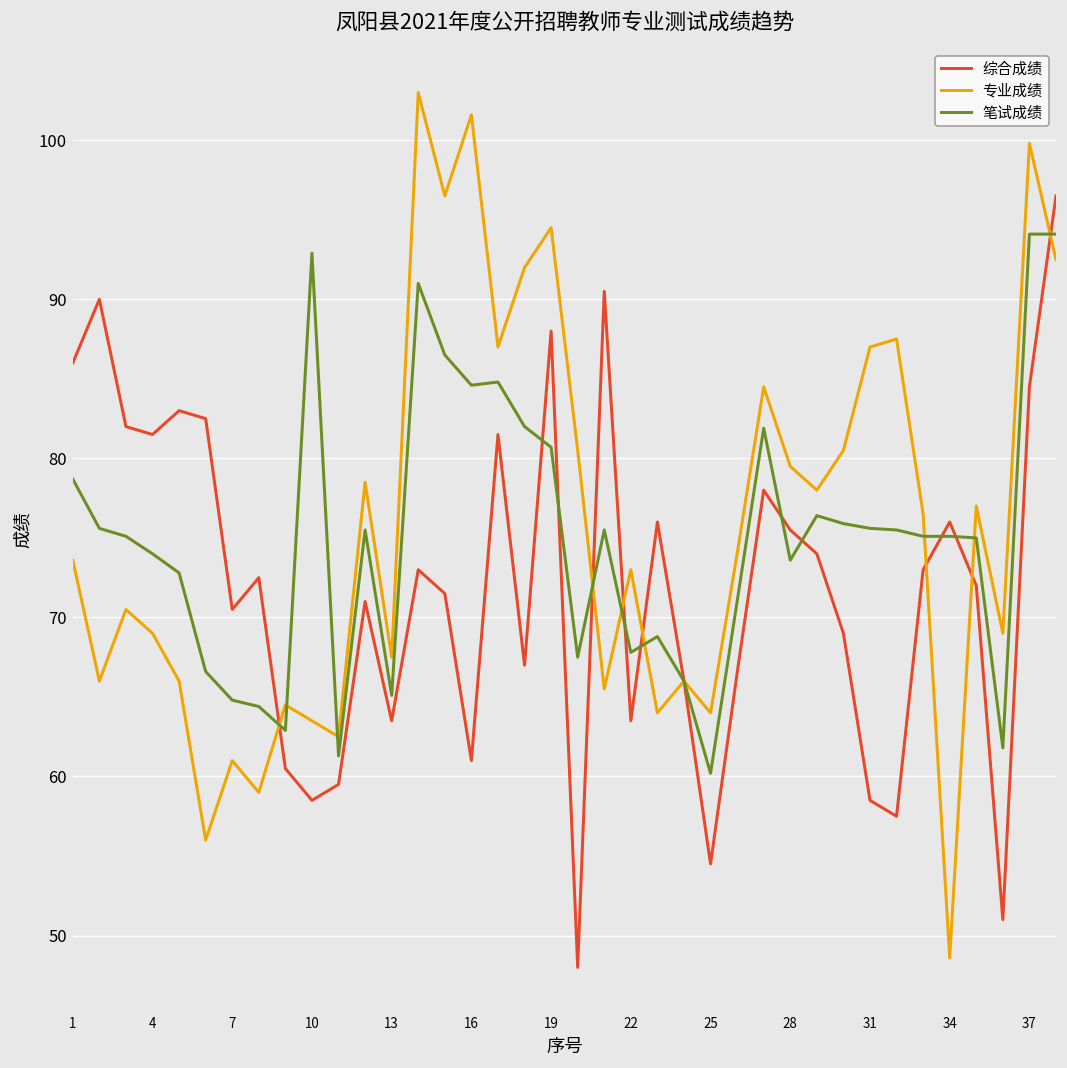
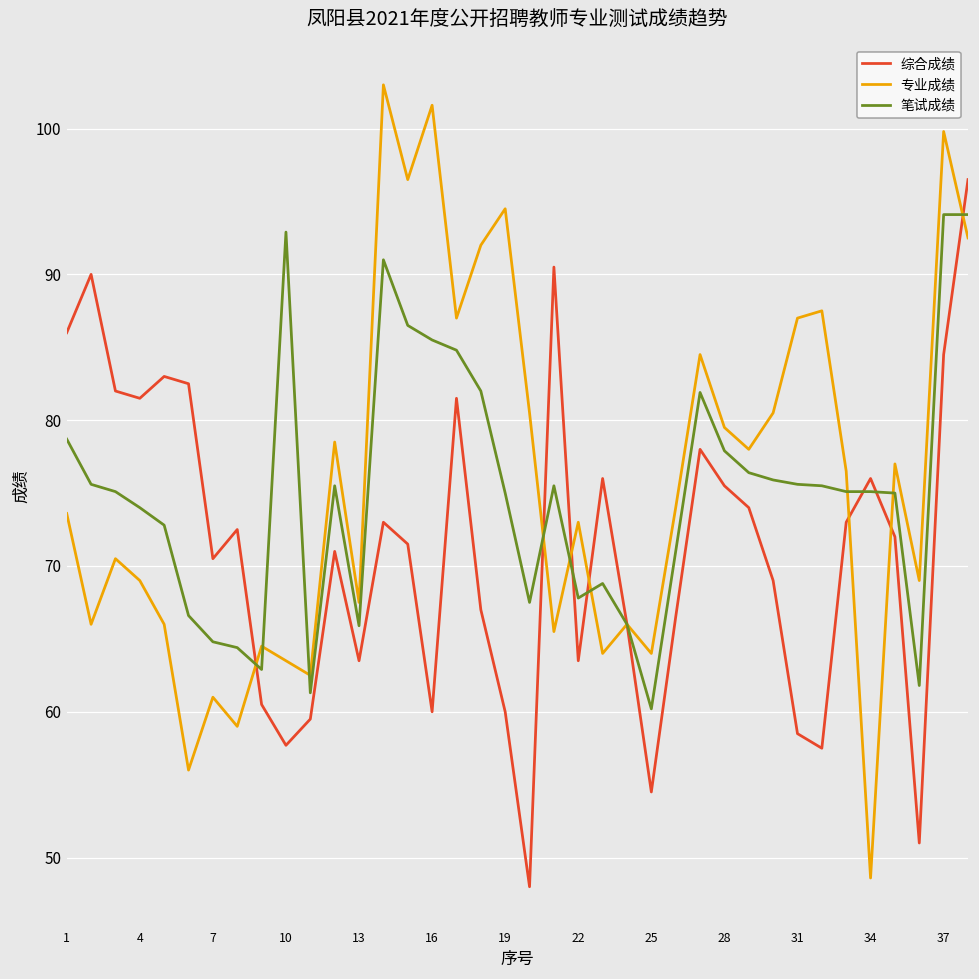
  {
    "综合成绩": {
      "1": 86.0,
      "4": 81.5,
      "7": 70.5,
-     "10": 58.5,
+     "10": 57.7,
      "13": 63.5,
-     "16": 61,
-     "19": 88,
+     "16": 60,
+     "19": 60,
      "22": 63.5,
      "25": 54.5,
      "28": 75.5,
      "31": 58.5,
      "34": 76.0,
      "37": 84.5
    },
    "专业成绩": {
      "1": 73.6,
      "4": 69.0,
      "7": 61.0,
      "10": 63.5,
      "13": 67.5,
      "16": 101.6,
      "19": 94.5,
      "22": 73.0,
      "25": 64.0,
      "28": 79.5,
      "31": 87.0,
      "34": 48.6,
      "37": 99.8
    },
    "笔试成绩": {
      "1": 78.7,
      "4": 74.0,
      "7": 64.8,
      "10": 92.9,
-     "13": 65.1,
-     "16": 84.6,
-     "19": 80.7,
+     "13": 65.9,
+     "16": 85.5,
+     "19": 75.0,
      "22": 67.8,
      "25": 60.2,
-     "28": 73.6,
+     "28": 77.9,
      "31": 75.6,
      "34": 75.1,
      "37": 94.1
    }
  }
